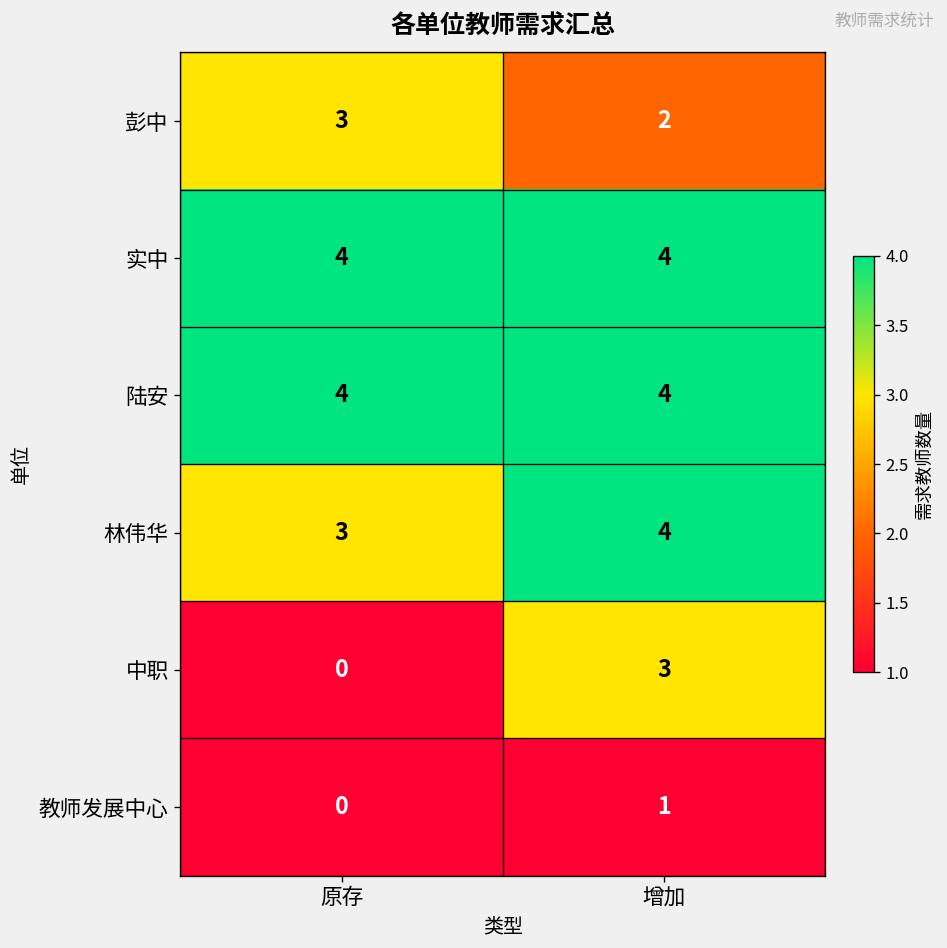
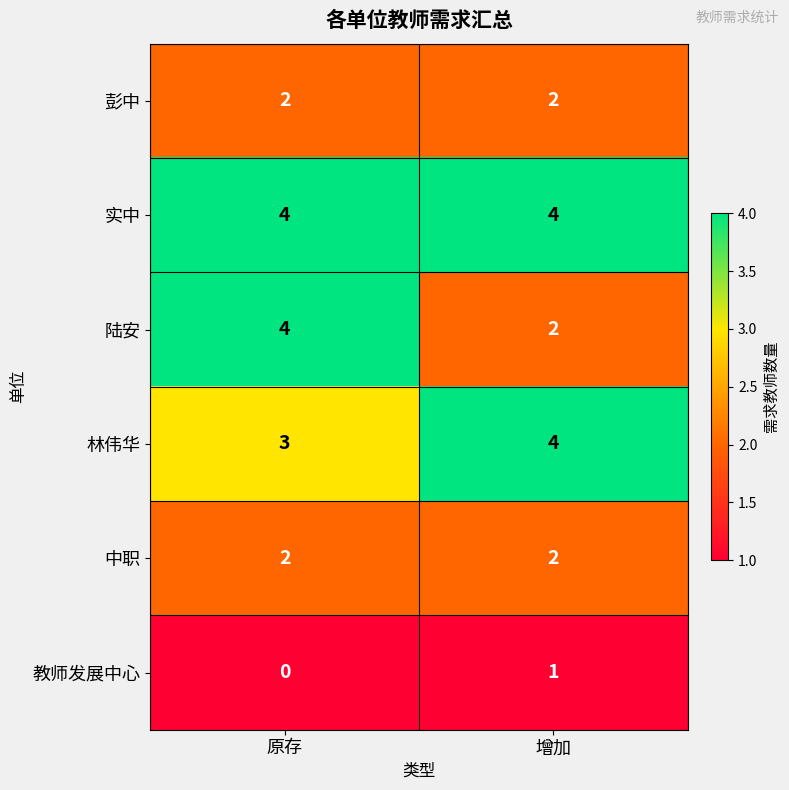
  {
    "彭中": {
-     "原存": 3,
+     "原存": 2,
      "增加": 2
    },
    "实中": {
      "原存": 4,
      "增加": 4
    },
    "陆安": {
      "原存": 4,
-     "增加": 4
+     "增加": 2
    },
    "林伟华": {
      "原存": 3,
      "增加": 4
    },
    "中职": {
-     "原存": 0,
-     "增加": 3
+     "原存": 2,
+     "增加": 2
    },
    "教师发展中心": {
      "原存": 0,
      "增加": 1
    }
  }
